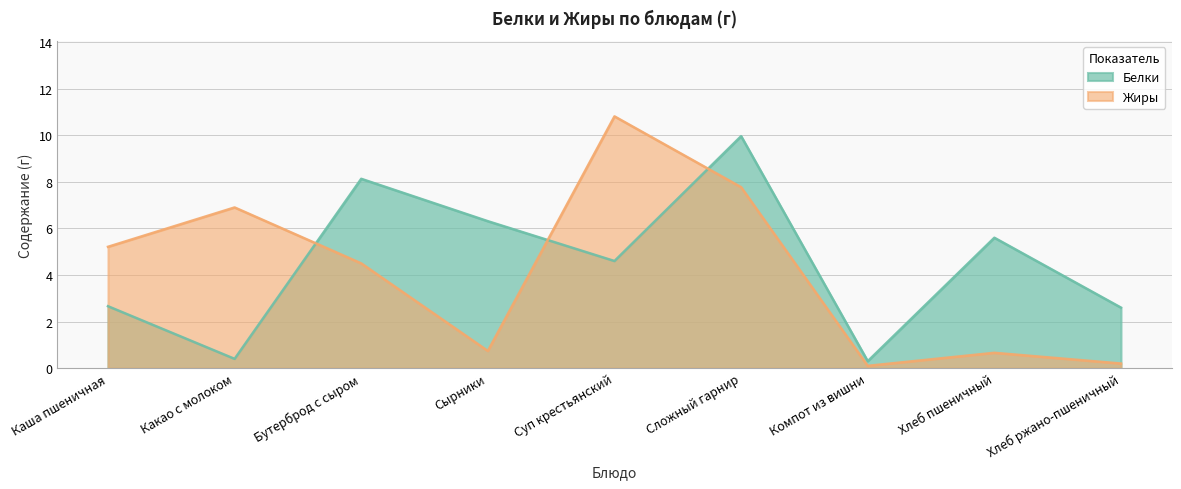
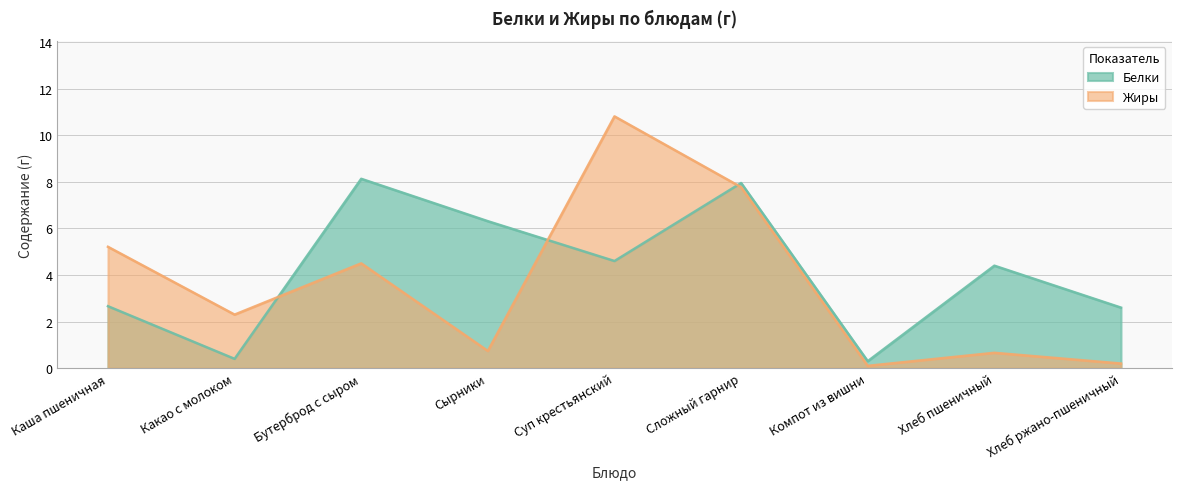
  {
    "Белки": {
      "Каша пшеничная": 2.7,
      "Какао с молоком": 0.4,
      "Бутерброд с сыром": 8.1,
      "Сырники": 6.3,
      "Суп крестьянский": 4.6,
-     "Сложный гарнир": 10.0,
+     "Сложный гарнир": 8.0,
      "Компот из вишни": 0.3,
-     "Хлеб пшеничный": 5.6,
+     "Хлеб пшеничный": 4.4,
      "Хлеб ржано-пшеничный": 2.6
    },
    "Жиры": {
      "Каша пшеничная": 5.2,
-     "Какао с молоком": 6.9,
+     "Какао с молоком": 2.3,
      "Бутерброд с сыром": 4.5,
      "Сырники": 0.7,
      "Суп крестьянский": 10.8,
      "Сложный гарнир": 7.8,
      "Компот из вишни": 0.1,
      "Хлеб пшеничный": 0.7,
      "Хлеб ржано-пшеничный": 0.2
    }
  }
